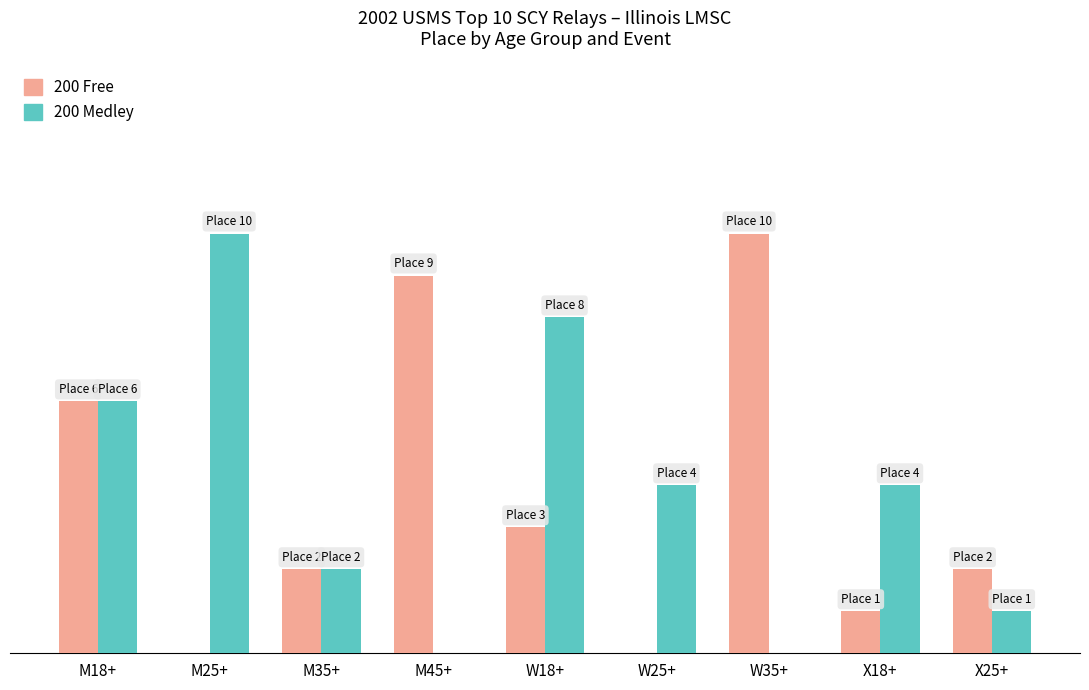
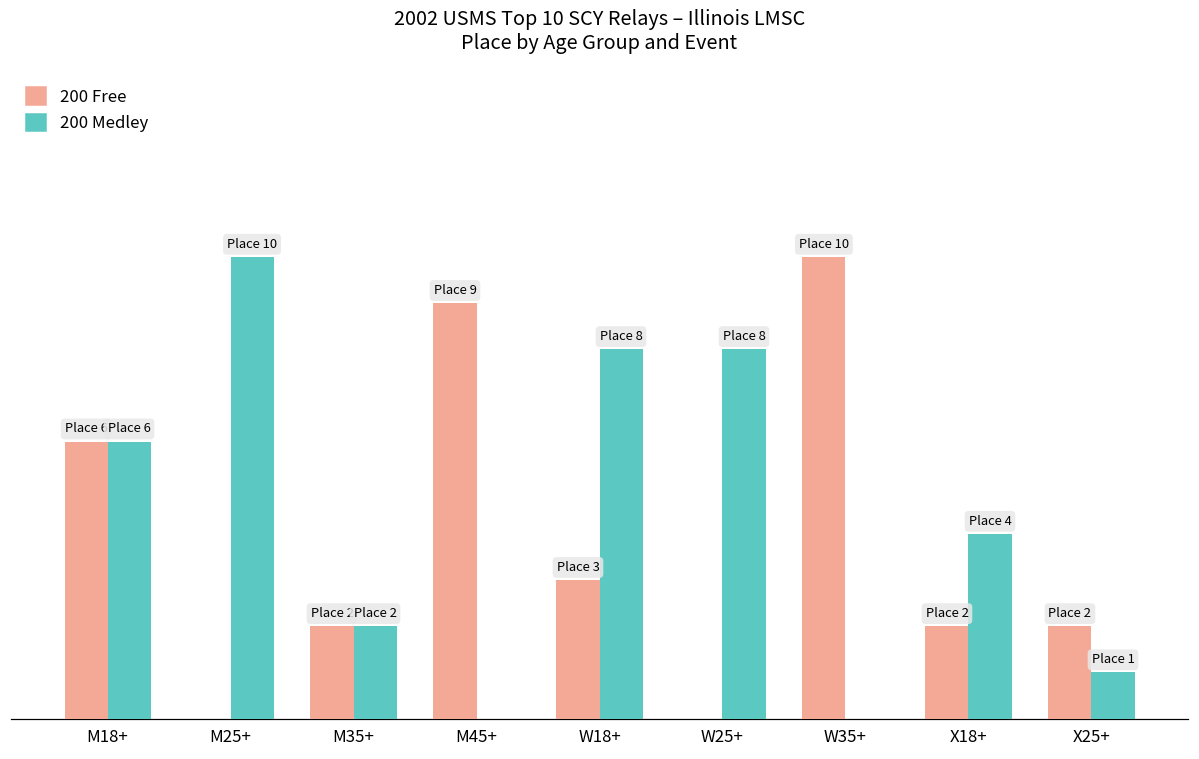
  {
    "200 Free": {
-     "X18+": 1
+     "X18+": 2
    },
    "200 Medley": {
-     "W25+": 4
+     "W25+": 8
    }
  }
